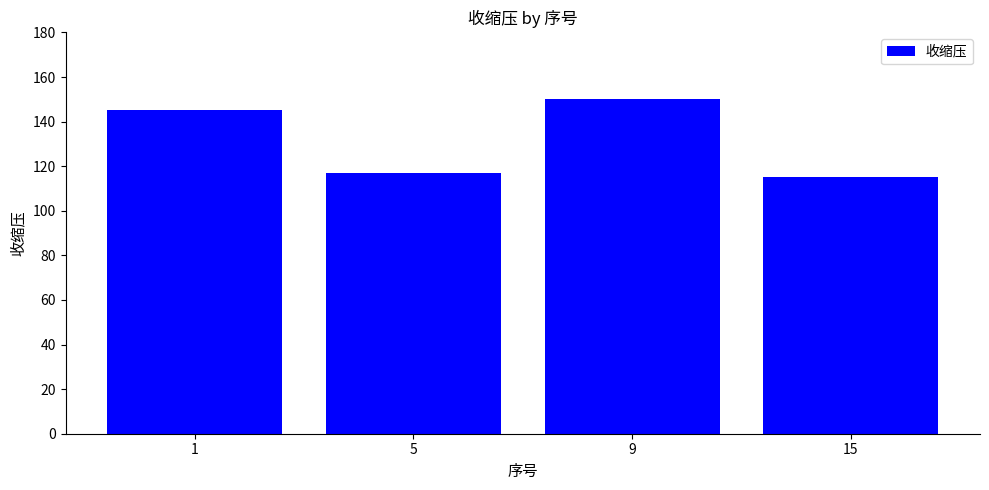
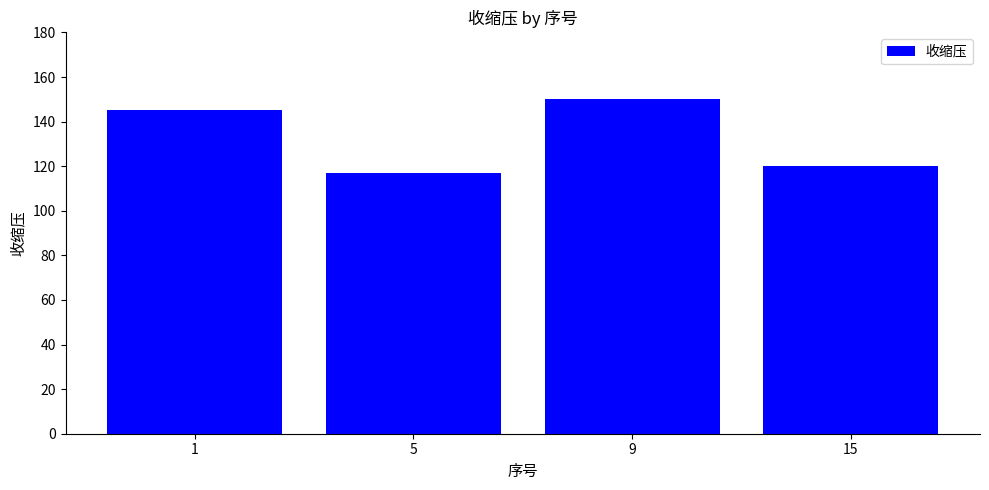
  {
    "1": 145,
    "5": 117,
    "9": 150,
-   "15": 115
+   "15": 120
  }
